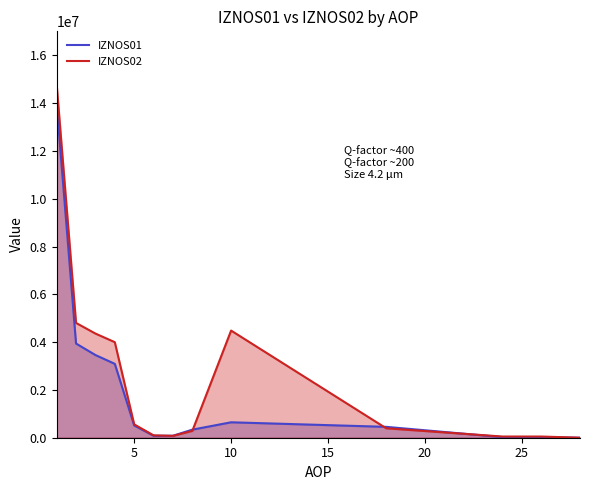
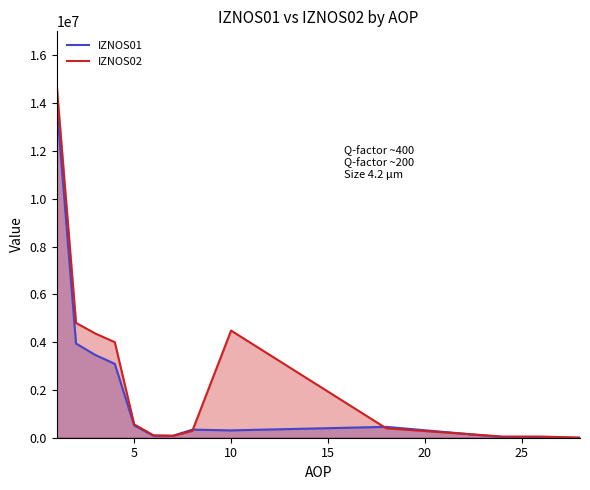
  {
    "IZNOS01": {
-     "10": 600000
+     "10": 300000
    },
    "IZNOS02": {
      "10": 4500000
    }
  }
